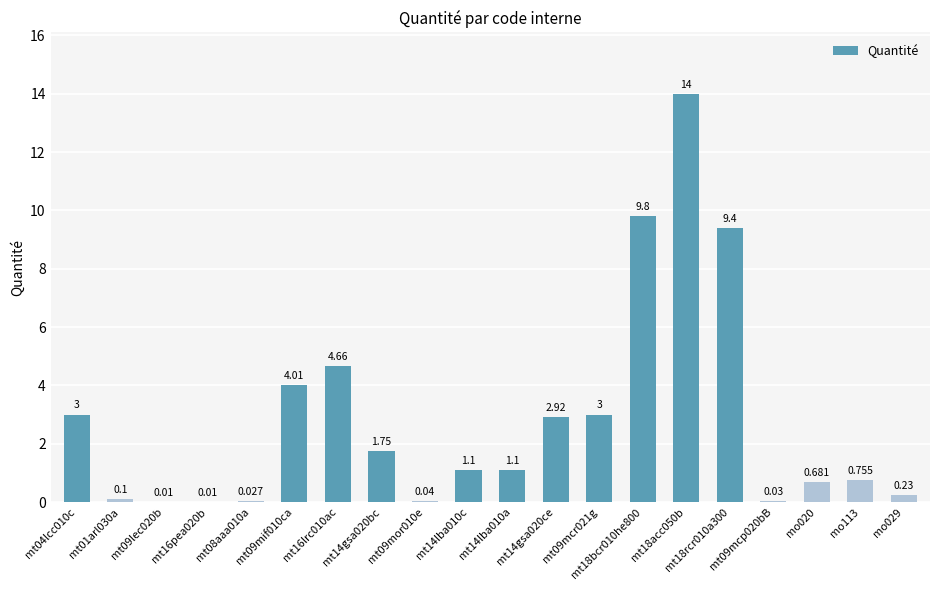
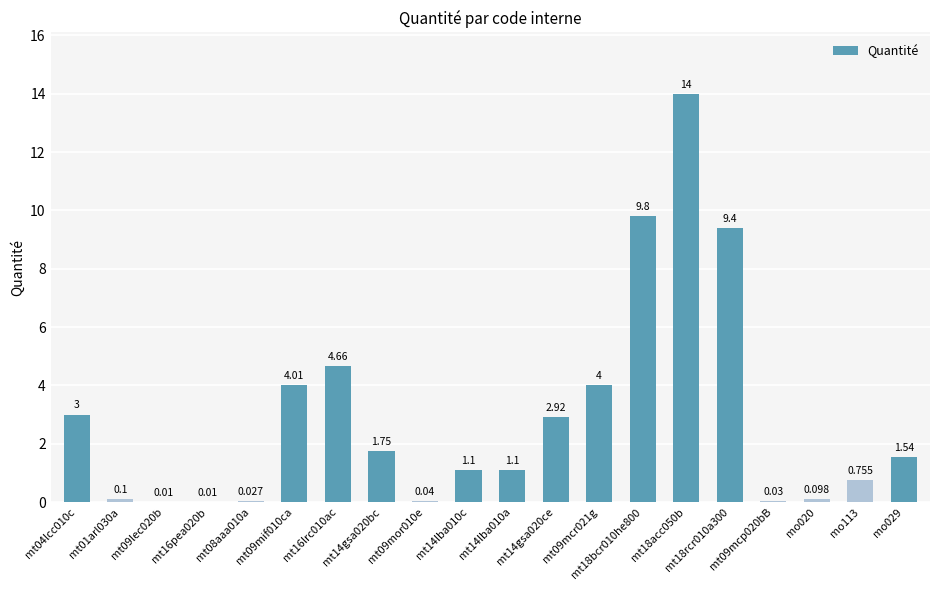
  {
    "mt04lcc010c": 3,
    "mt01arl030a": 0.1,
    "mt09lec020b": 0.01,
    "mt16pea020b": 0.01,
    "mt08aaa010a": 0.027,
    "mt09mif010ca": 4.01,
    "mt16lrc010ac": 4.66,
    "mt14gsa020bc": 1.75,
    "mt09mor010e": 0.04,
    "mt14lba010c": 1.1,
    "mt14lba010a": 1.1,
    "mt14gsa020ce": 2.92,
-   "mt09mcr021g": 3,
+   "mt09mcr021g": 4,
    "mt18bcr010he800": 9.8,
    "mt18acc050b": 14,
    "mt18rcr010a300": 9.4,
    "mt09mcp020bB": 0.03,
-   "mo020": 0.681,
+   "mo020": 0.098,
    "mo113": 0.755,
-   "mo029": 0.23
+   "mo029": 1.54
  }
